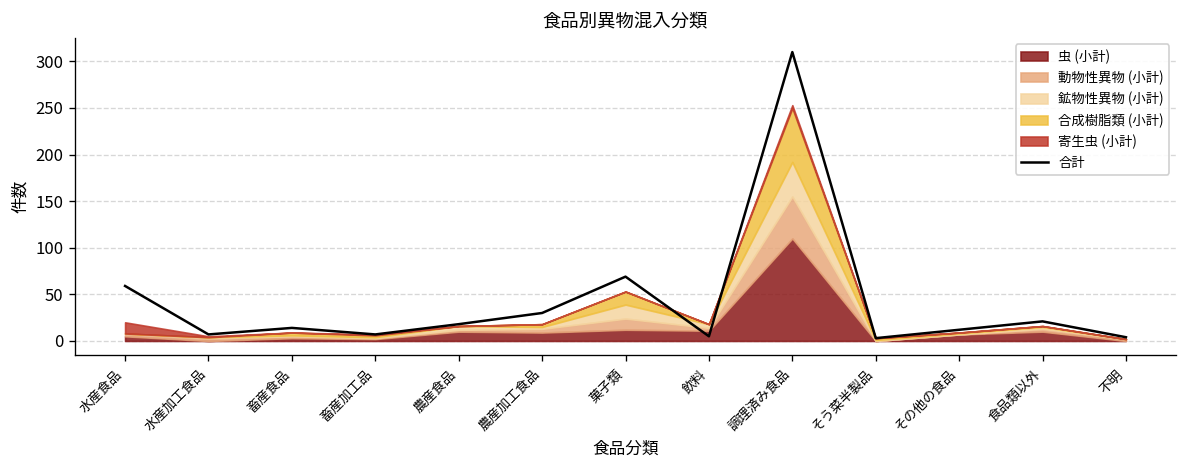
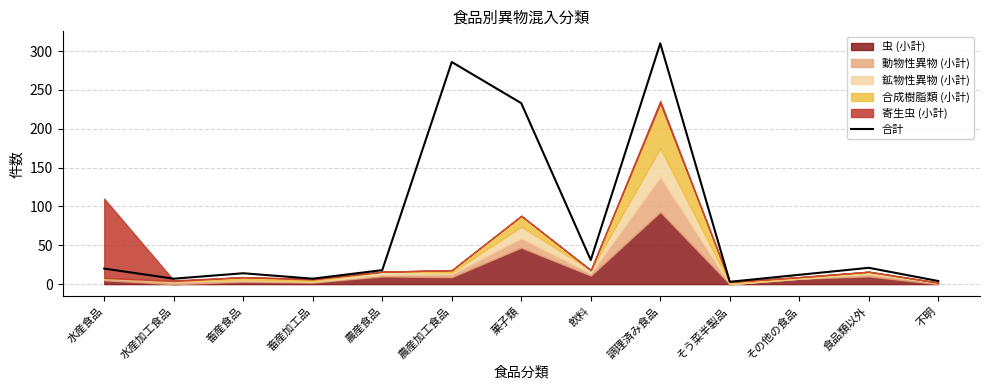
  {
    "合計": {
-     "水産食品": 60,
+     "水産食品": 20,
      "畜産食品": 10,
-     "農産加工食品": 30,
-     "菓子類": 70,
-     "飲料": 10,
+     "農産加工食品": 290,
+     "菓子類": 230,
+     "飲料": 30,
      "調理済み食品": 310,
      "食品類以外": 20
    },
    "虫 (小計)": {
      "農産加工食品": 10,
-     "菓子類": 10,
-     "調理済み食品": 110
+     "菓子類": 50,
+     "調理済み食品": 90
    },
    "寄生虫 (小計)": {
-     "水産食品": 10
+     "水産食品": 100
    }
  }
